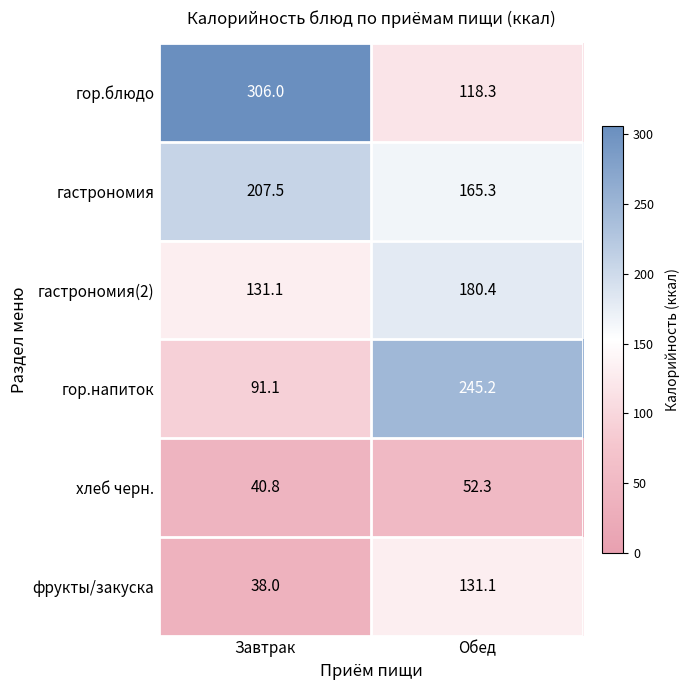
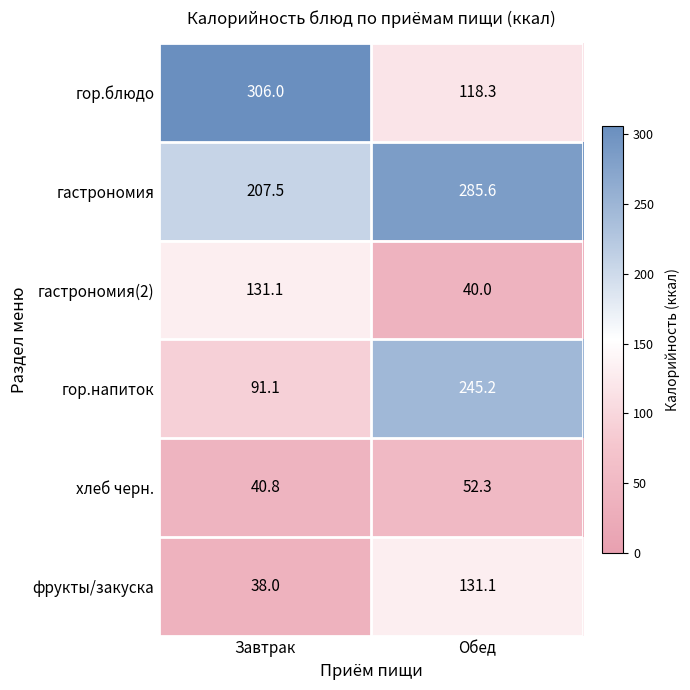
  {
    "гор.блюдо": {
      "Завтрак": 306.0,
      "Обед": 118.3
    },
    "гастрономия": {
      "Завтрак": 207.5,
-     "Обед": 165.3
+     "Обед": 285.6
    },
    "гастрономия(2)": {
      "Завтрак": 131.1,
-     "Обед": 180.4
+     "Обед": 40.0
    },
    "гор.напиток": {
      "Завтрак": 91.1,
      "Обед": 245.2
    },
    "хлеб черн.": {
      "Завтрак": 40.8,
      "Обед": 52.3
    },
    "фрукты/закуска": {
      "Завтрак": 38.0,
      "Обед": 131.1
    }
  }
